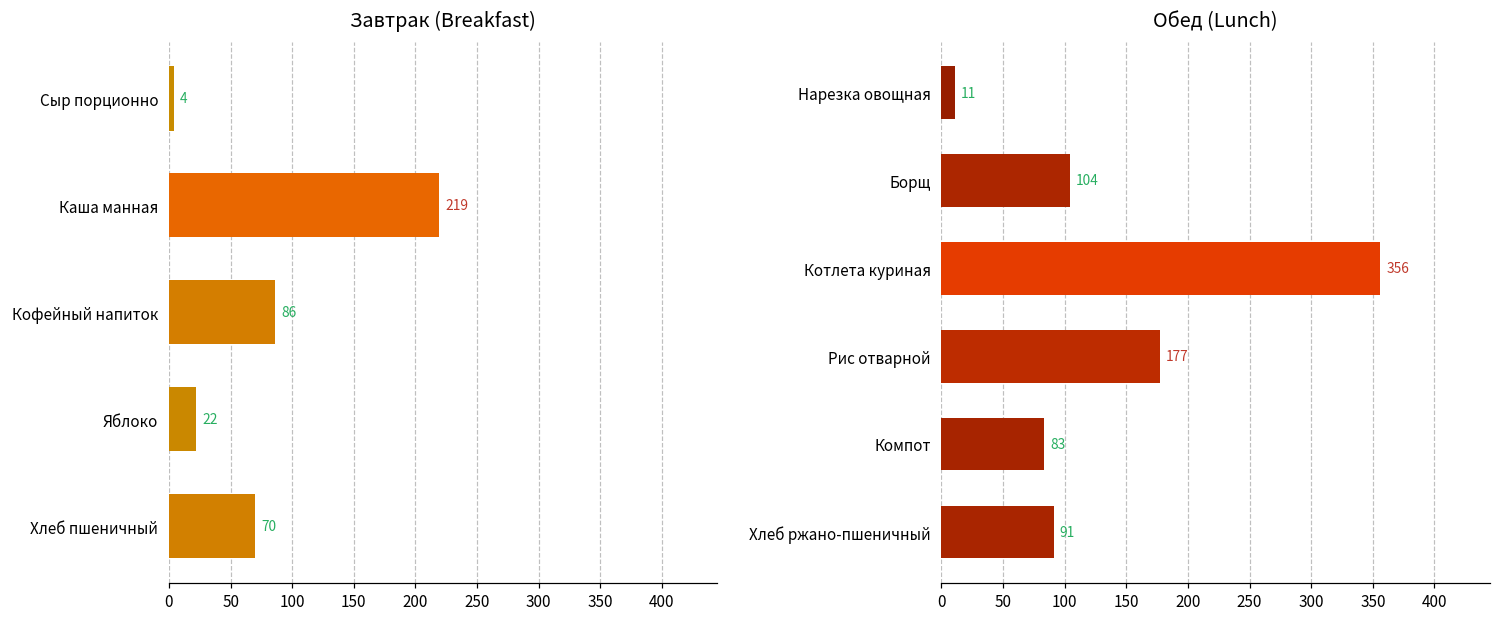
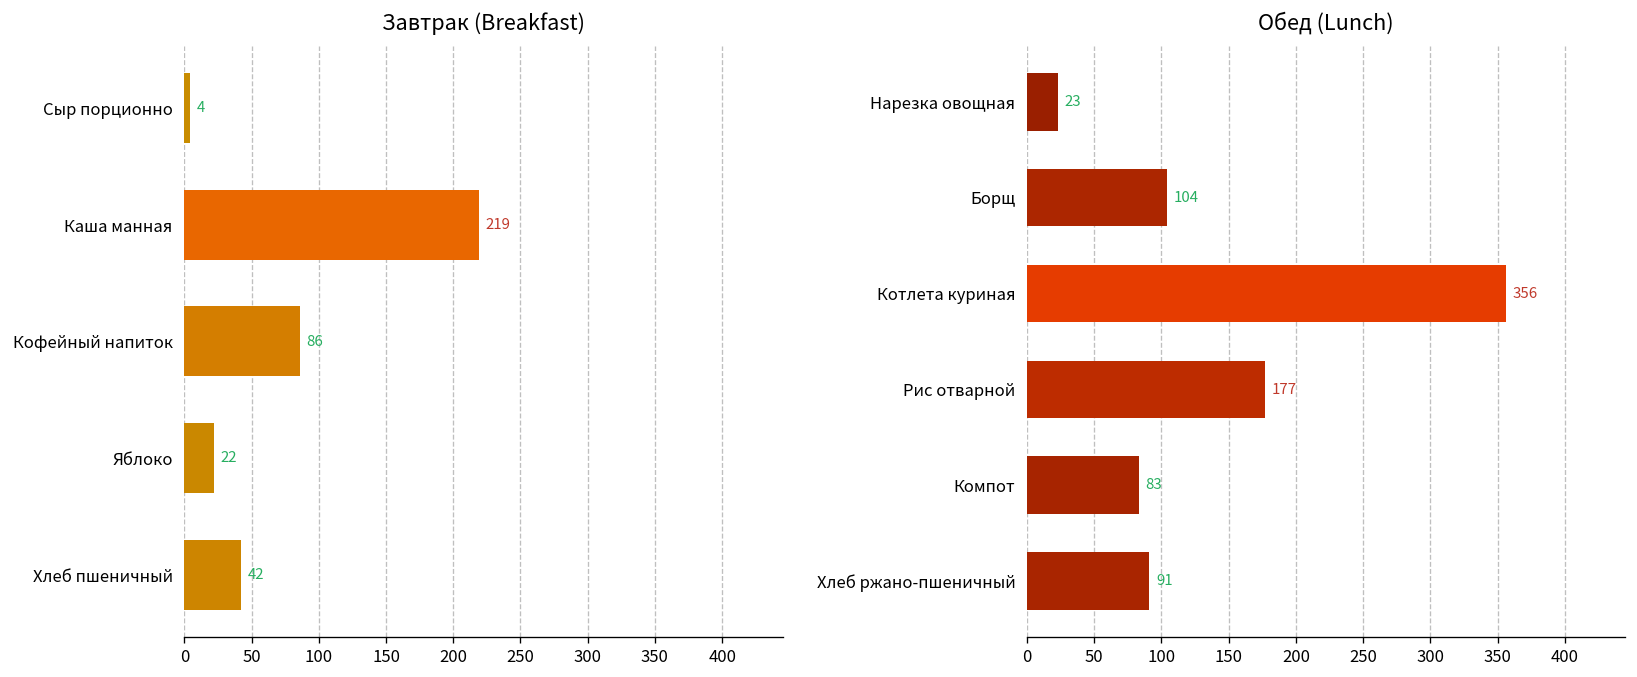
  {
    "Завтрак (Breakfast)": {
      "Сыр порционно": 4,
      "Каша манная": 219,
      "Кофейный напиток": 86,
      "Яблоко": 22,
-     "Хлеб пшеничный": 70
+     "Хлеб пшеничный": 42
    },
    "Обед (Lunch)": {
-     "Нарезка овощная": 11,
+     "Нарезка овощная": 23,
      "Борщ": 104,
      "Котлета куриная": 356,
      "Рис отварной": 177,
      "Компот": 83,
      "Хлеб ржано-пшеничный": 91
    }
  }
